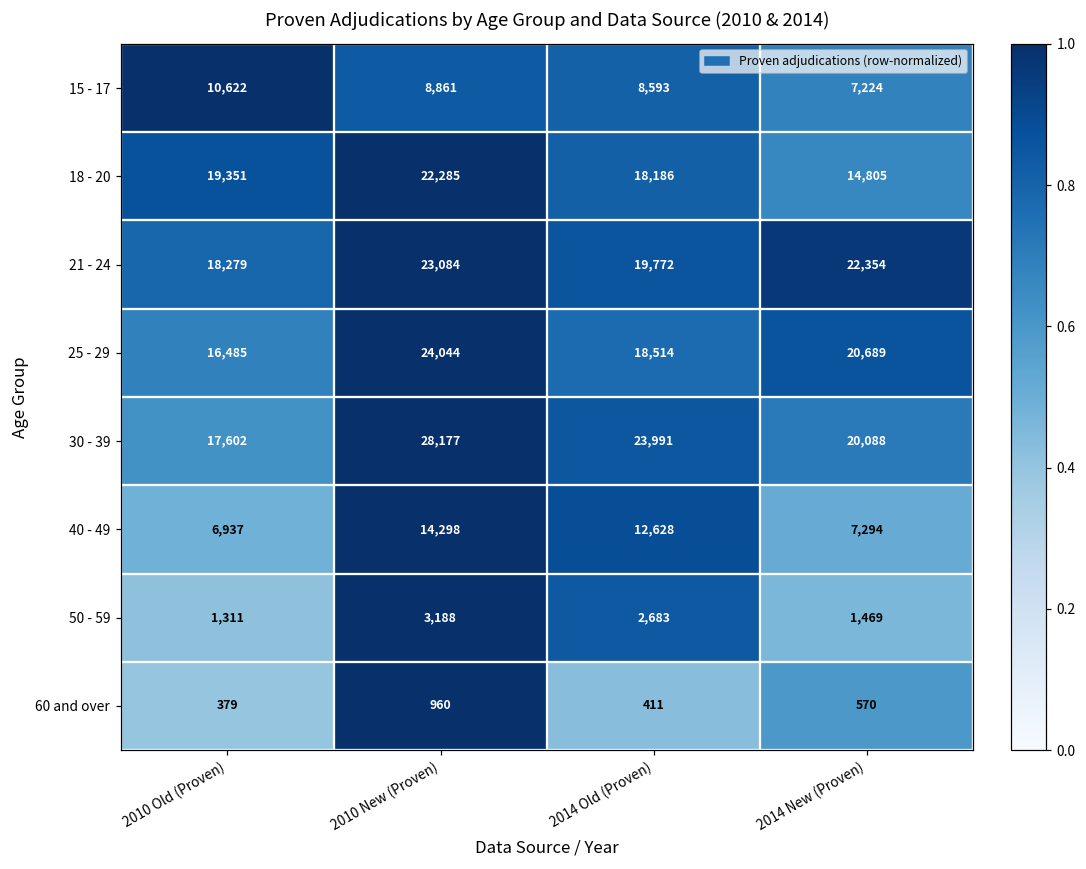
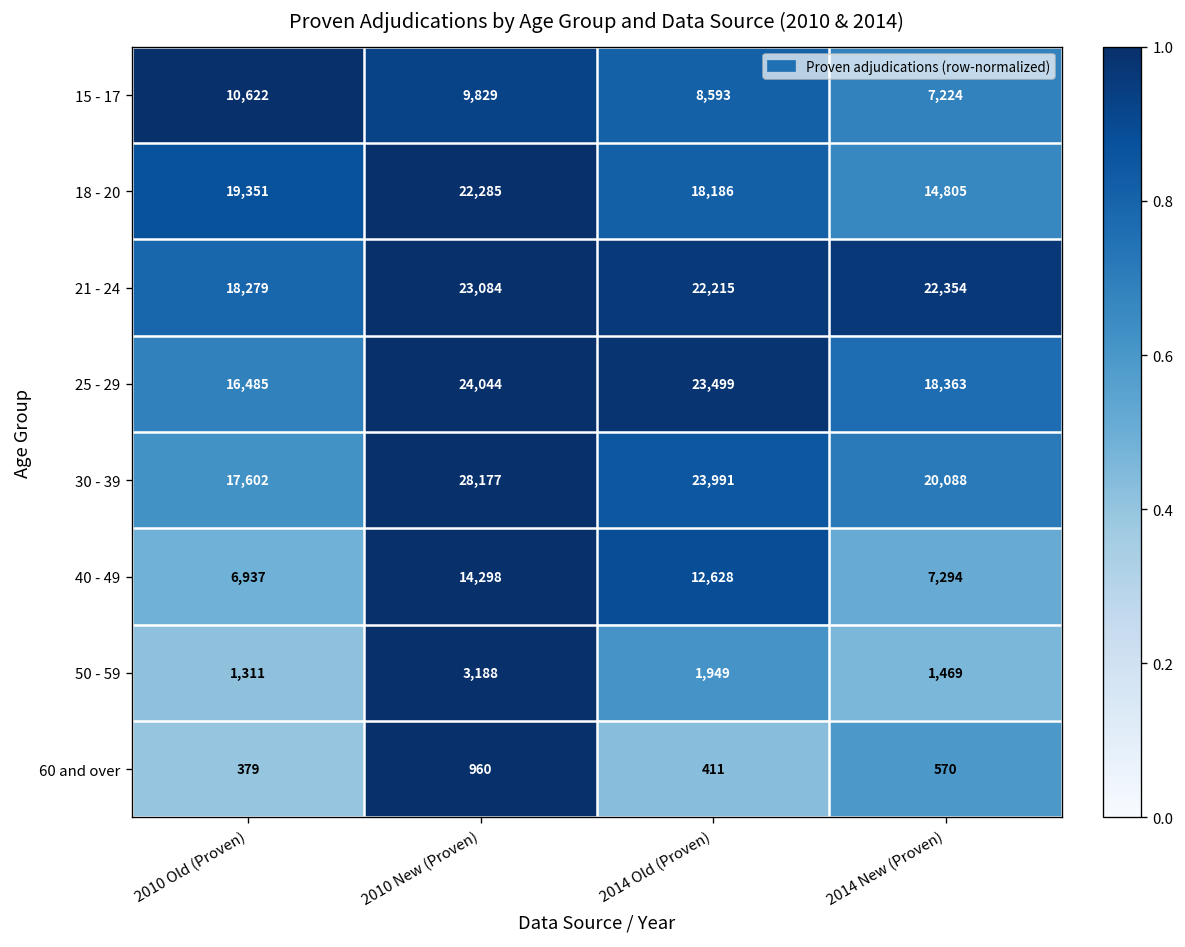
  {
    "15 - 17": {
      "2010 Old (Proven)": "10,622",
-     "2010 New (Proven)": "8,861",
+     "2010 New (Proven)": "9,829",
      "2014 Old (Proven)": "8,593",
      "2014 New (Proven)": "7,224"
    },
    "18 - 20": {
      "2010 Old (Proven)": "19,351",
      "2010 New (Proven)": "22,285",
      "2014 Old (Proven)": "18,186",
      "2014 New (Proven)": "14,805"
    },
    "21 - 24": {
      "2010 Old (Proven)": "18,279",
      "2010 New (Proven)": "23,084",
-     "2014 Old (Proven)": "19,772",
+     "2014 Old (Proven)": "22,215",
      "2014 New (Proven)": "22,354"
    },
    "25 - 29": {
      "2010 Old (Proven)": "16,485",
      "2010 New (Proven)": "24,044",
-     "2014 Old (Proven)": "18,514",
-     "2014 New (Proven)": "20,689"
+     "2014 Old (Proven)": "23,499",
+     "2014 New (Proven)": "18,363"
    },
    "30 - 39": {
      "2010 Old (Proven)": "17,602",
      "2010 New (Proven)": "28,177",
      "2014 Old (Proven)": "23,991",
      "2014 New (Proven)": "20,088"
    },
    "40 - 49": {
      "2010 Old (Proven)": "6,937",
      "2010 New (Proven)": "14,298",
      "2014 Old (Proven)": "12,628",
      "2014 New (Proven)": "7,294"
    },
    "50 - 59": {
      "2010 Old (Proven)": "1,311",
      "2010 New (Proven)": "3,188",
-     "2014 Old (Proven)": "2,683",
+     "2014 Old (Proven)": "1,949",
      "2014 New (Proven)": "1,469"
    },
    "60 and over": {
      "2010 Old (Proven)": "379",
      "2010 New (Proven)": "960",
      "2014 Old (Proven)": "411",
      "2014 New (Proven)": "570"
    }
  }
